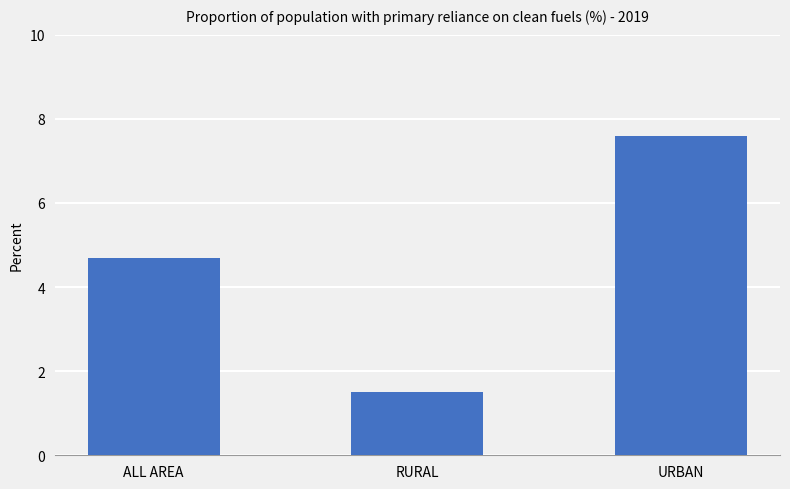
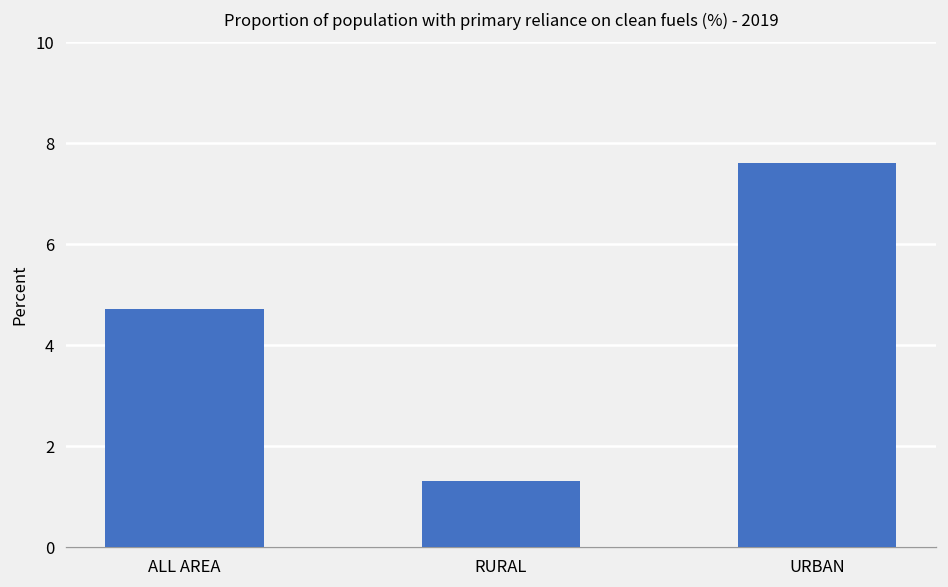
  {
    "ALL AREA": 4.7,
-   "RURAL": 1.5,
+   "RURAL": 1.3,
    "URBAN": 7.6
  }
